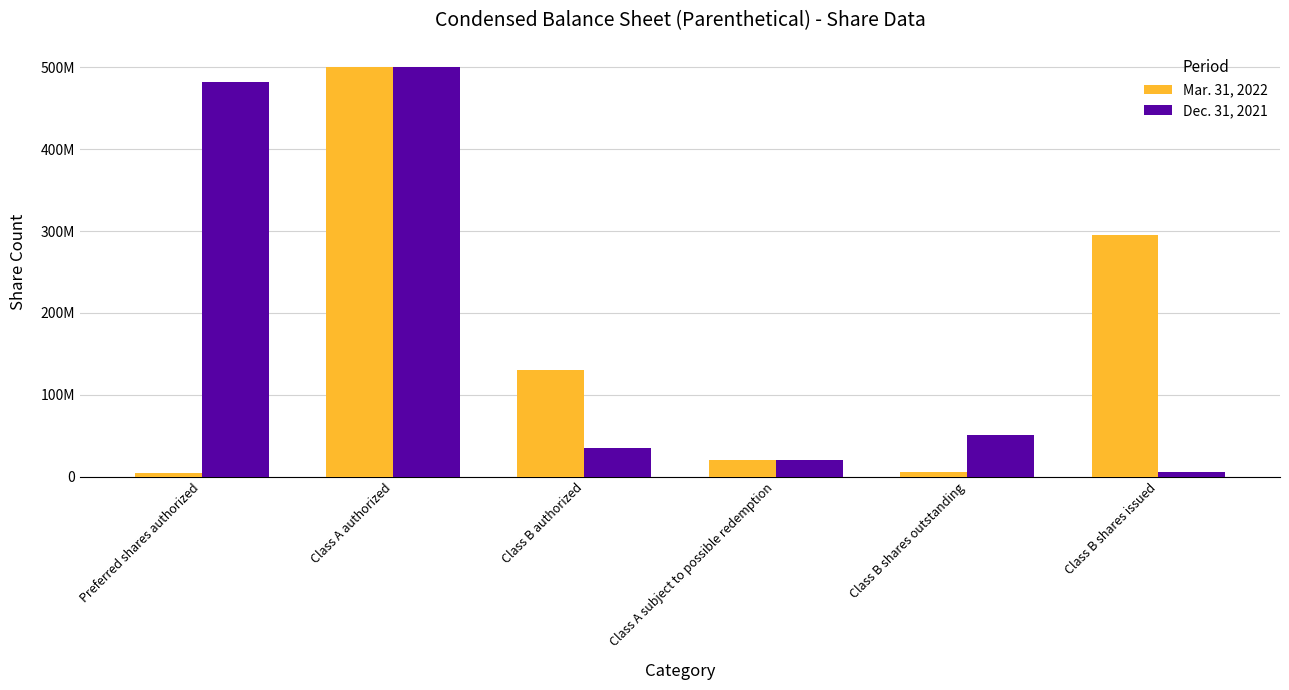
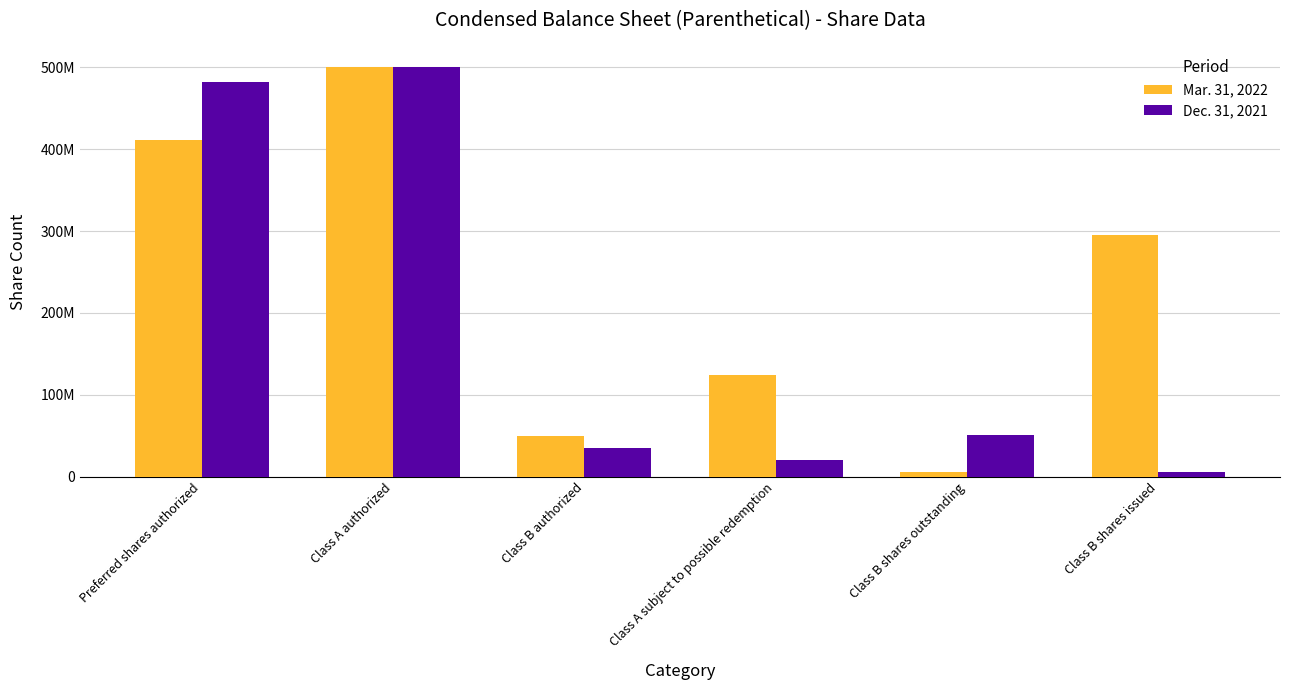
  {
    "Mar. 31, 2022": {
-     "Preferred shares authorized": 10000000,
+     "Preferred shares authorized": 410000000,
      "Class A authorized": 500000000,
-     "Class B authorized": 130000000,
-     "Class A subject to possible redemption": 20000000,
+     "Class B authorized": 50000000,
+     "Class A subject to possible redemption": 120000000,
      "Class B shares outstanding": 10000000,
      "Class B shares issued": 300000000
    },
    "Dec. 31, 2021": {
      "Preferred shares authorized": 480000000,
      "Class A authorized": 500000000,
      "Class B authorized": 30000000,
      "Class A subject to possible redemption": 20000000,
      "Class B shares outstanding": 50000000,
      "Class B shares issued": 10000000
    }
  }
